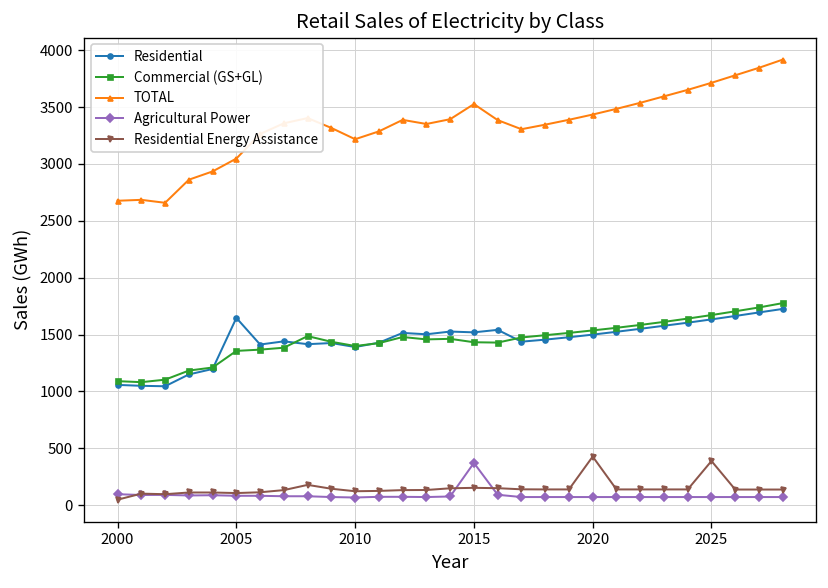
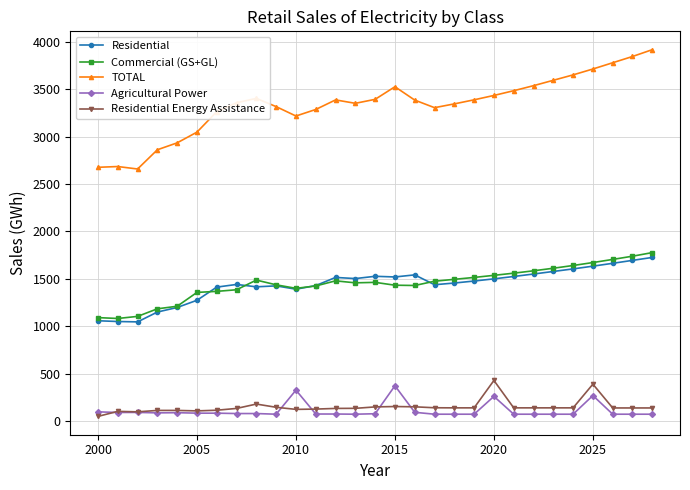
  {
    "Residential": {
      "2000": 1100,
-     "2005": 1600,
+     "2005": 1300,
      "2015": 1500,
      "2020": 1500,
      "2025": 1600
    },
    "Commercial (GS+GL)": {
      "2000": 1100,
      "2005": 1400,
      "2015": 1400,
      "2020": 1500,
      "2025": 1700
    },
    "TOTAL": {
      "2000": 2700,
      "2005": 3000,
      "2010": 3200,
      "2015": 3500,
      "2020": 3400,
      "2025": 3700
    },
    "Agricultural Power": {
      "2000": 100,
-     "2010": 100,
+     "2010": 300,
      "2015": 400,
-     "2020": 100,
-     "2025": 100
+     "2020": 300,
+     "2025": 300
    },
    "Residential Energy Assistance": {
      "2000": 0,
      "2010": 100,
      "2015": 200,
      "2020": 400,
      "2025": 400
    }
  }
